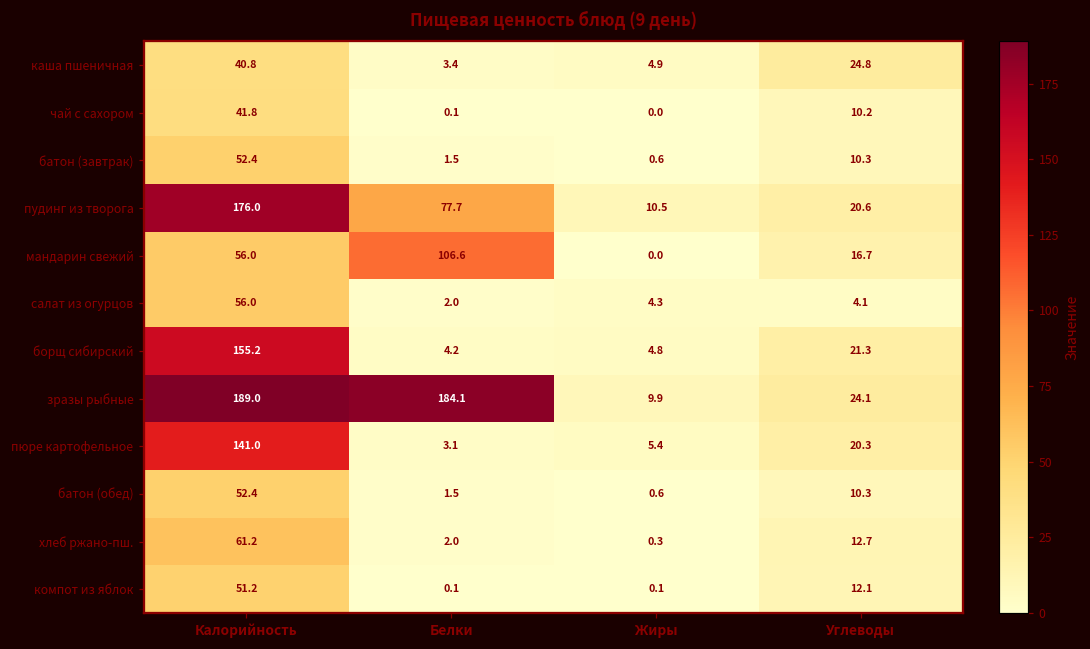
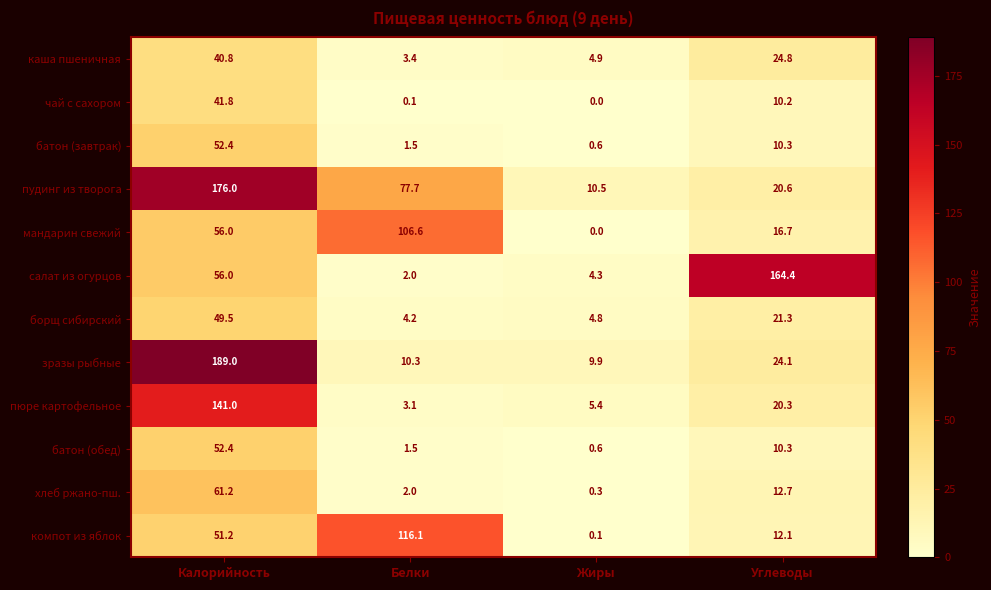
  {
    "каша пшеничная": {
      "Калорийность": 40.8,
      "Белки": 3.4,
      "Жиры": 4.9,
      "Углеводы": 24.8
    },
    "чай с сахором": {
      "Калорийность": 41.8,
      "Белки": 0.1,
      "Жиры": 0.0,
      "Углеводы": 10.2
    },
    "батон (завтрак)": {
      "Калорийность": 52.4,
      "Белки": 1.5,
      "Жиры": 0.6,
      "Углеводы": 10.3
    },
    "пудинг из творога": {
      "Калорийность": 176.0,
      "Белки": 77.7,
      "Жиры": 10.5,
      "Углеводы": 20.6
    },
    "мандарин свежий": {
      "Калорийность": 56.0,
      "Белки": 106.6,
      "Жиры": 0.0,
      "Углеводы": 16.7
    },
    "салат из огурцов": {
      "Калорийность": 56.0,
      "Белки": 2.0,
      "Жиры": 4.3,
-     "Углеводы": 4.1
+     "Углеводы": 164.4
    },
    "борщ сибирский": {
-     "Калорийность": 155.2,
+     "Калорийность": 49.5,
      "Белки": 4.2,
      "Жиры": 4.8,
      "Углеводы": 21.3
    },
    "зразы рыбные": {
      "Калорийность": 189.0,
-     "Белки": 184.1,
+     "Белки": 10.3,
      "Жиры": 9.9,
      "Углеводы": 24.1
    },
    "пюре картофельное": {
      "Калорийность": 141.0,
      "Белки": 3.1,
      "Жиры": 5.4,
      "Углеводы": 20.3
    },
    "батон (обед)": {
      "Калорийность": 52.4,
      "Белки": 1.5,
      "Жиры": 0.6,
      "Углеводы": 10.3
    },
    "хлеб ржано-пш.": {
      "Калорийность": 61.2,
      "Белки": 2.0,
      "Жиры": 0.3,
      "Углеводы": 12.7
    },
    "компот из яблок": {
      "Калорийность": 51.2,
-     "Белки": 0.1,
+     "Белки": 116.1,
      "Жиры": 0.1,
      "Углеводы": 12.1
    }
  }
